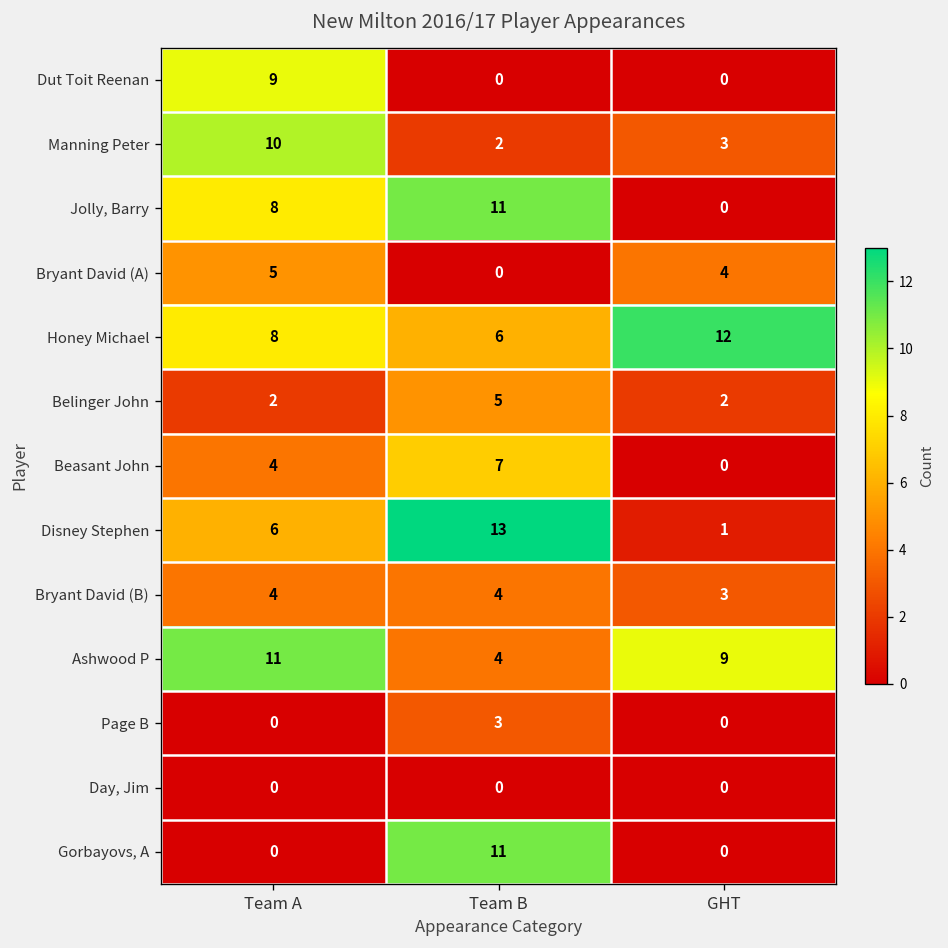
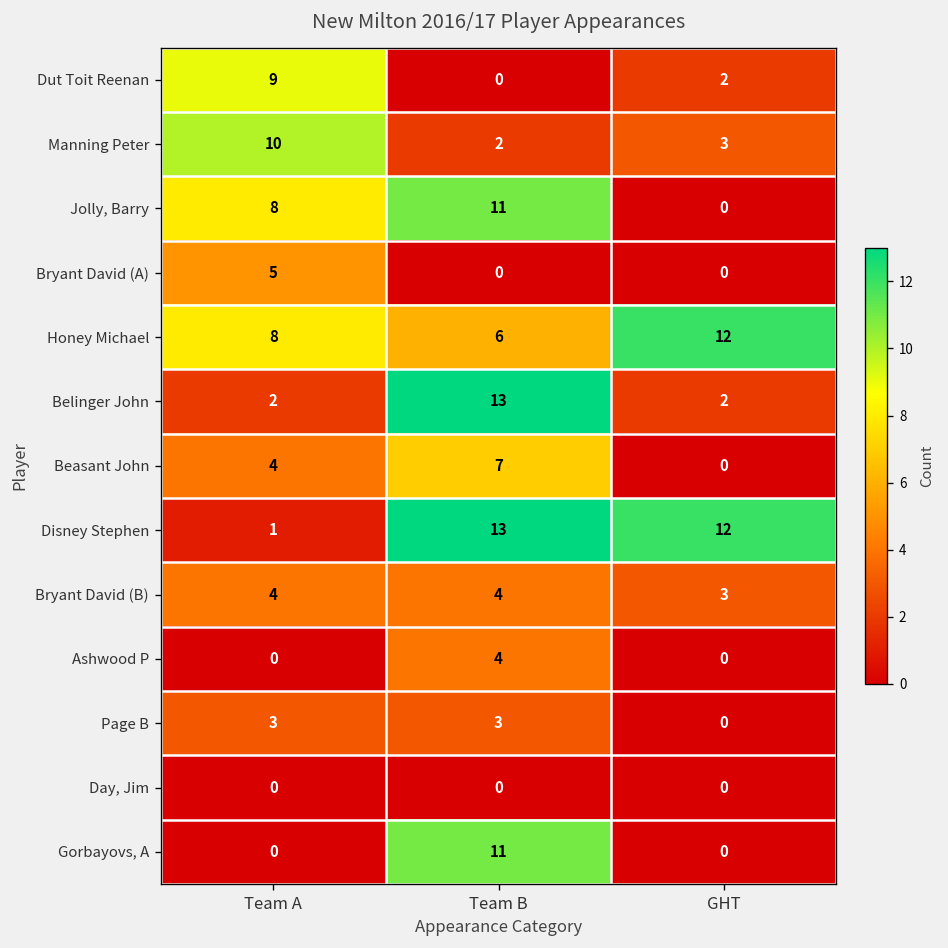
  {
    "Dut Toit Reenan": {
      "Team A": 9,
      "Team B": 0,
-     "GHT": 0
+     "GHT": 2
    },
    "Manning Peter": {
      "Team A": 10,
      "Team B": 2,
      "GHT": 3
    },
    "Jolly, Barry": {
      "Team A": 8,
      "Team B": 11,
      "GHT": 0
    },
    "Bryant David (A)": {
      "Team A": 5,
      "Team B": 0,
-     "GHT": 4
+     "GHT": 0
    },
    "Honey Michael": {
      "Team A": 8,
      "Team B": 6,
      "GHT": 12
    },
    "Belinger John": {
      "Team A": 2,
-     "Team B": 5,
+     "Team B": 13,
      "GHT": 2
    },
    "Beasant John": {
      "Team A": 4,
      "Team B": 7,
      "GHT": 0
    },
    "Disney Stephen": {
-     "Team A": 6,
+     "Team A": 1,
      "Team B": 13,
-     "GHT": 1
+     "GHT": 12
    },
    "Bryant David (B)": {
      "Team A": 4,
      "Team B": 4,
      "GHT": 3
    },
    "Ashwood P": {
-     "Team A": 11,
+     "Team A": 0,
      "Team B": 4,
-     "GHT": 9
+     "GHT": 0
    },
    "Page B": {
-     "Team A": 0,
+     "Team A": 3,
      "Team B": 3,
      "GHT": 0
    },
    "Day, Jim": {
      "Team A": 0,
      "Team B": 0,
      "GHT": 0
    },
    "Gorbayovs, A": {
      "Team A": 0,
      "Team B": 11,
      "GHT": 0
    }
  }
